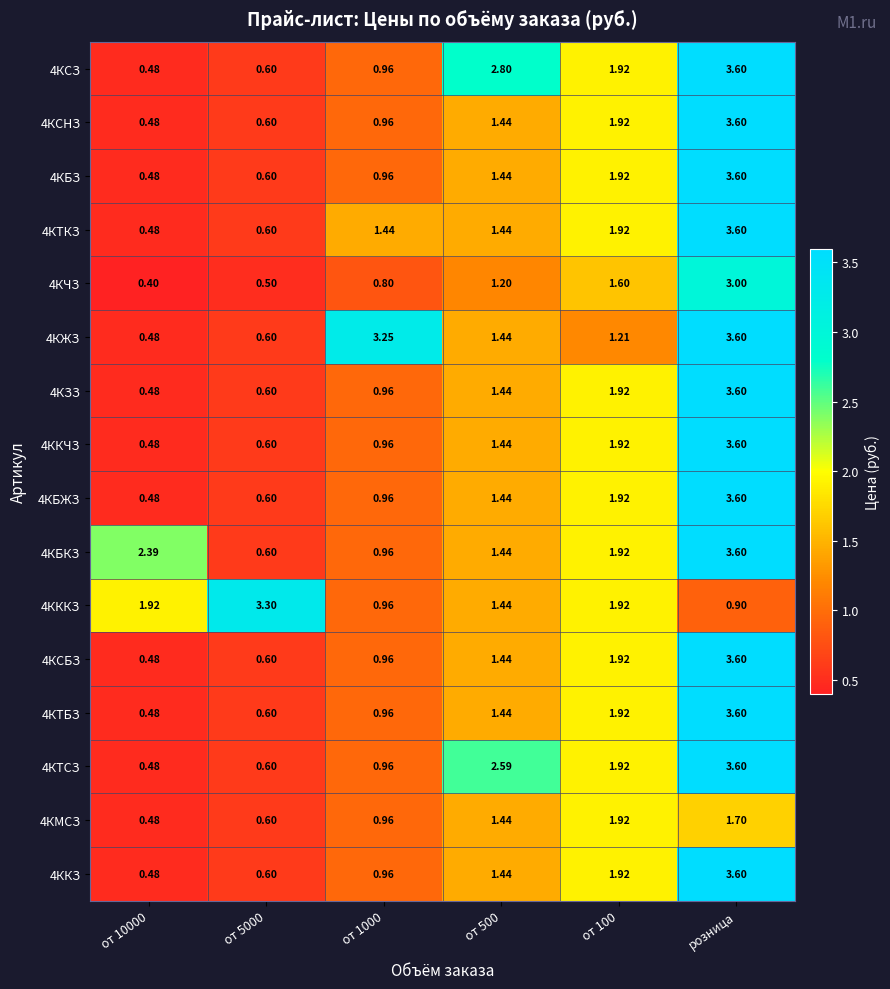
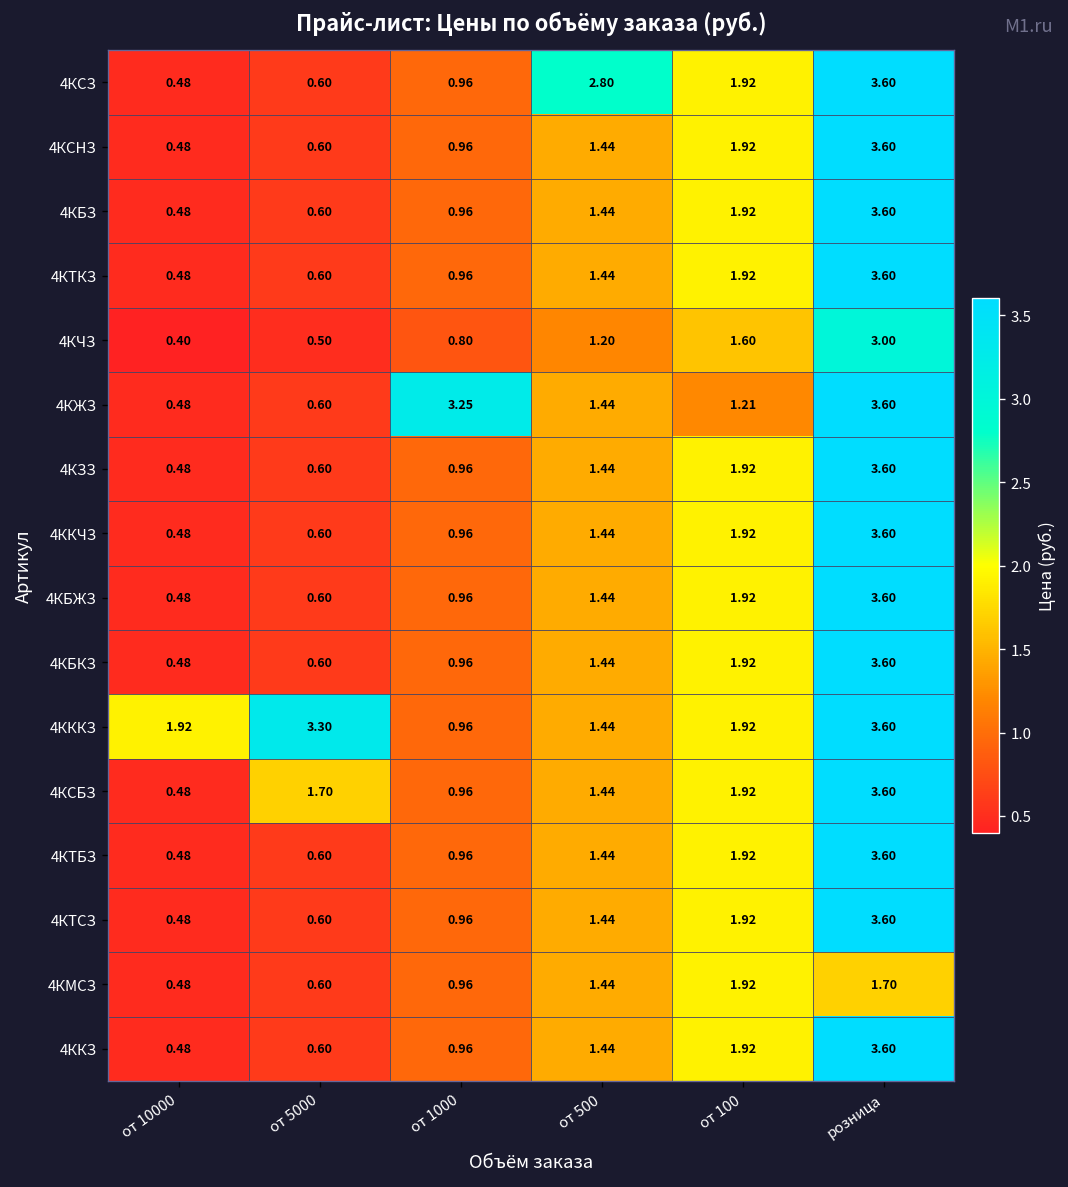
  {
    "4КСЗ": {
      "от 10000": 0.48,
      "от 5000": 0.60,
      "от 1000": 0.96,
      "от 500": 2.80,
      "от 100": 1.92,
      "розница": 3.60
    },
    "4КСНЗ": {
      "от 10000": 0.48,
      "от 5000": 0.60,
      "от 1000": 0.96,
      "от 500": 1.44,
      "от 100": 1.92,
      "розница": 3.60
    },
    "4КБЗ": {
      "от 10000": 0.48,
      "от 5000": 0.60,
      "от 1000": 0.96,
      "от 500": 1.44,
      "от 100": 1.92,
      "розница": 3.60
    },
    "4КТКЗ": {
      "от 10000": 0.48,
      "от 5000": 0.60,
-     "от 1000": 1.44,
+     "от 1000": 0.96,
      "от 500": 1.44,
      "от 100": 1.92,
      "розница": 3.60
    },
    "4КЧЗ": {
      "от 10000": 0.40,
      "от 5000": 0.50,
      "от 1000": 0.80,
      "от 500": 1.20,
      "от 100": 1.60,
      "розница": 3.00
    },
    "4КЖЗ": {
      "от 10000": 0.48,
      "от 5000": 0.60,
      "от 1000": 3.25,
      "от 500": 1.44,
      "от 100": 1.21,
      "розница": 3.60
    },
    "4КЗЗ": {
      "от 10000": 0.48,
      "от 5000": 0.60,
      "от 1000": 0.96,
      "от 500": 1.44,
      "от 100": 1.92,
      "розница": 3.60
    },
    "4ККЧЗ": {
      "от 10000": 0.48,
      "от 5000": 0.60,
      "от 1000": 0.96,
      "от 500": 1.44,
      "от 100": 1.92,
      "розница": 3.60
    },
    "4КБЖЗ": {
      "от 10000": 0.48,
      "от 5000": 0.60,
      "от 1000": 0.96,
      "от 500": 1.44,
      "от 100": 1.92,
      "розница": 3.60
    },
    "4КБКЗ": {
-     "от 10000": 2.39,
+     "от 10000": 0.48,
      "от 5000": 0.60,
      "от 1000": 0.96,
      "от 500": 1.44,
      "от 100": 1.92,
      "розница": 3.60
    },
    "4КККЗ": {
      "от 10000": 1.92,
      "от 5000": 3.30,
      "от 1000": 0.96,
      "от 500": 1.44,
      "от 100": 1.92,
-     "розница": 0.90
+     "розница": 3.60
    },
    "4КСБЗ": {
      "от 10000": 0.48,
-     "от 5000": 0.60,
+     "от 5000": 1.70,
      "от 1000": 0.96,
      "от 500": 1.44,
      "от 100": 1.92,
      "розница": 3.60
    },
    "4КТБЗ": {
      "от 10000": 0.48,
      "от 5000": 0.60,
      "от 1000": 0.96,
      "от 500": 1.44,
      "от 100": 1.92,
      "розница": 3.60
    },
    "4КТСЗ": {
      "от 10000": 0.48,
      "от 5000": 0.60,
      "от 1000": 0.96,
-     "от 500": 2.59,
+     "от 500": 1.44,
      "от 100": 1.92,
      "розница": 3.60
    },
    "4КМСЗ": {
      "от 10000": 0.48,
      "от 5000": 0.60,
      "от 1000": 0.96,
      "от 500": 1.44,
      "от 100": 1.92,
      "розница": 1.70
    },
    "4ККЗ": {
      "от 10000": 0.48,
      "от 5000": 0.60,
      "от 1000": 0.96,
      "от 500": 1.44,
      "от 100": 1.92,
      "розница": 3.60
    }
  }
